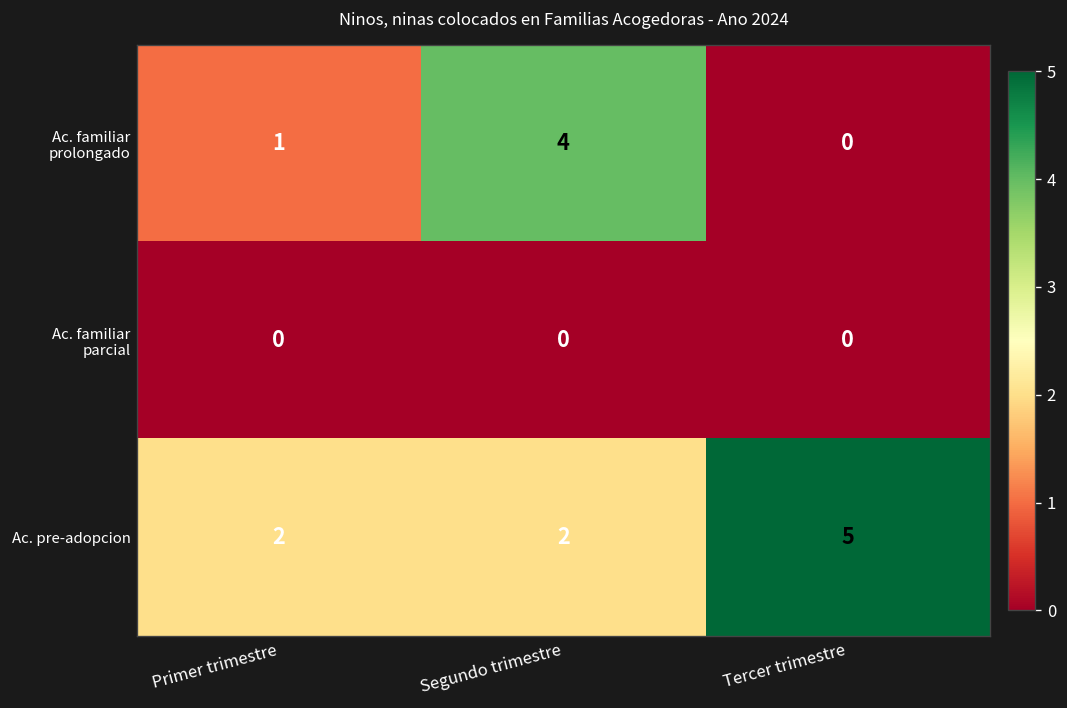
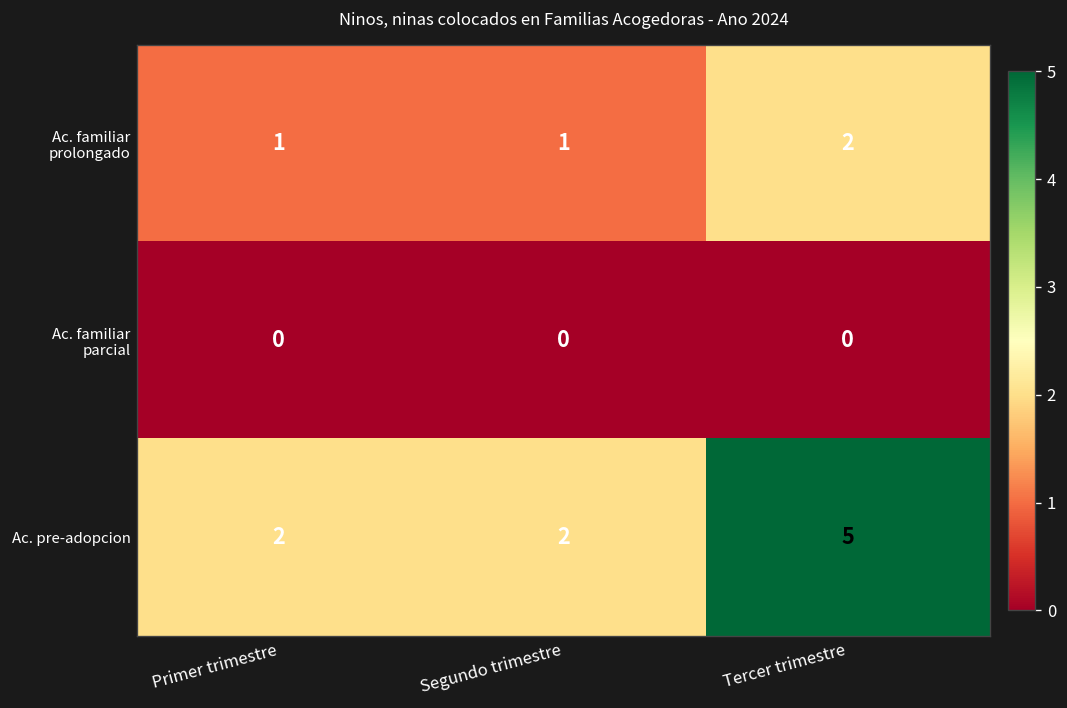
  {
    "Ac. familiar prolongado": {
      "Primer trimestre": 1,
-     "Segundo trimestre": 4,
-     "Tercer trimestre": 0
+     "Segundo trimestre": 1,
+     "Tercer trimestre": 2
    },
    "Ac. familiar parcial": {
      "Primer trimestre": 0,
      "Segundo trimestre": 0,
      "Tercer trimestre": 0
    },
    "Ac. pre-adopcion": {
      "Primer trimestre": 2,
      "Segundo trimestre": 2,
      "Tercer trimestre": 5
    }
  }
